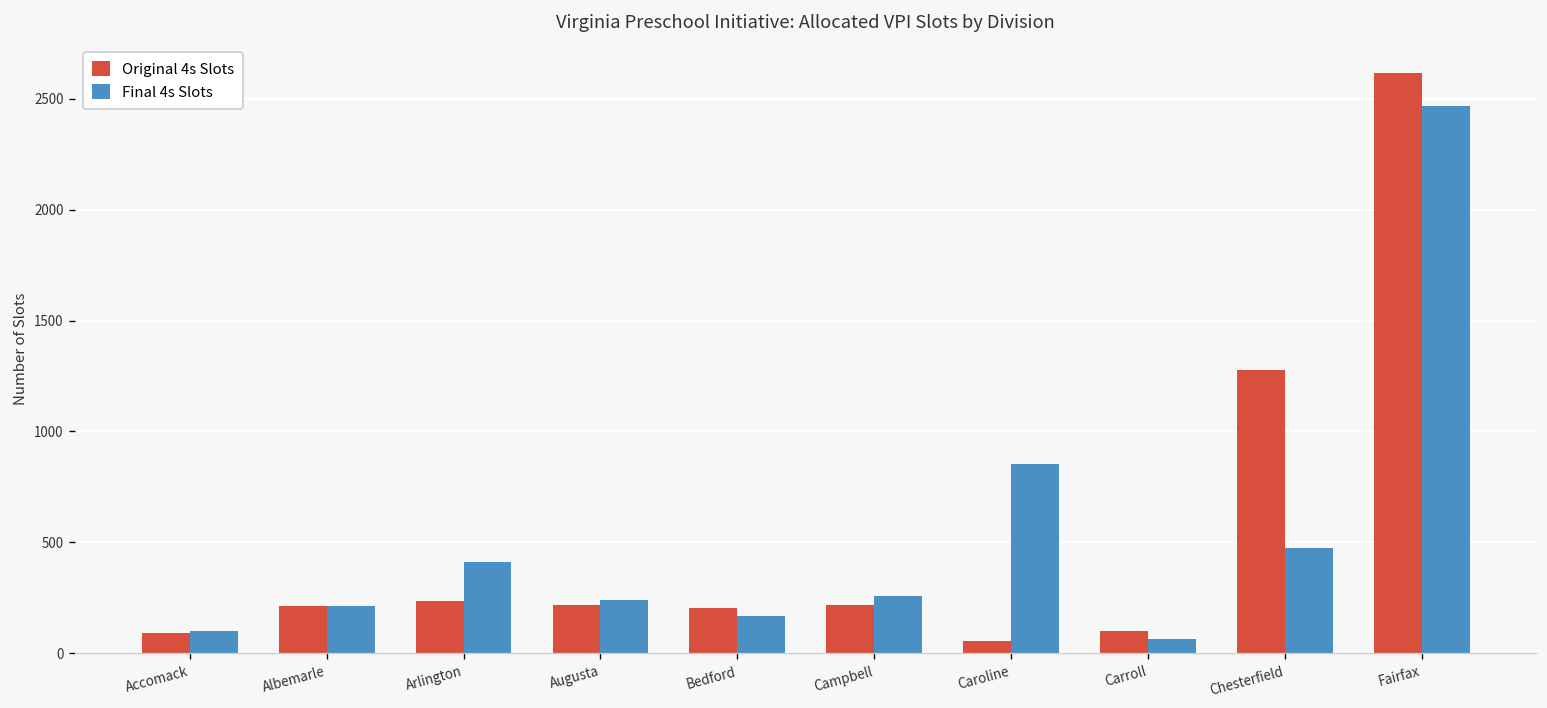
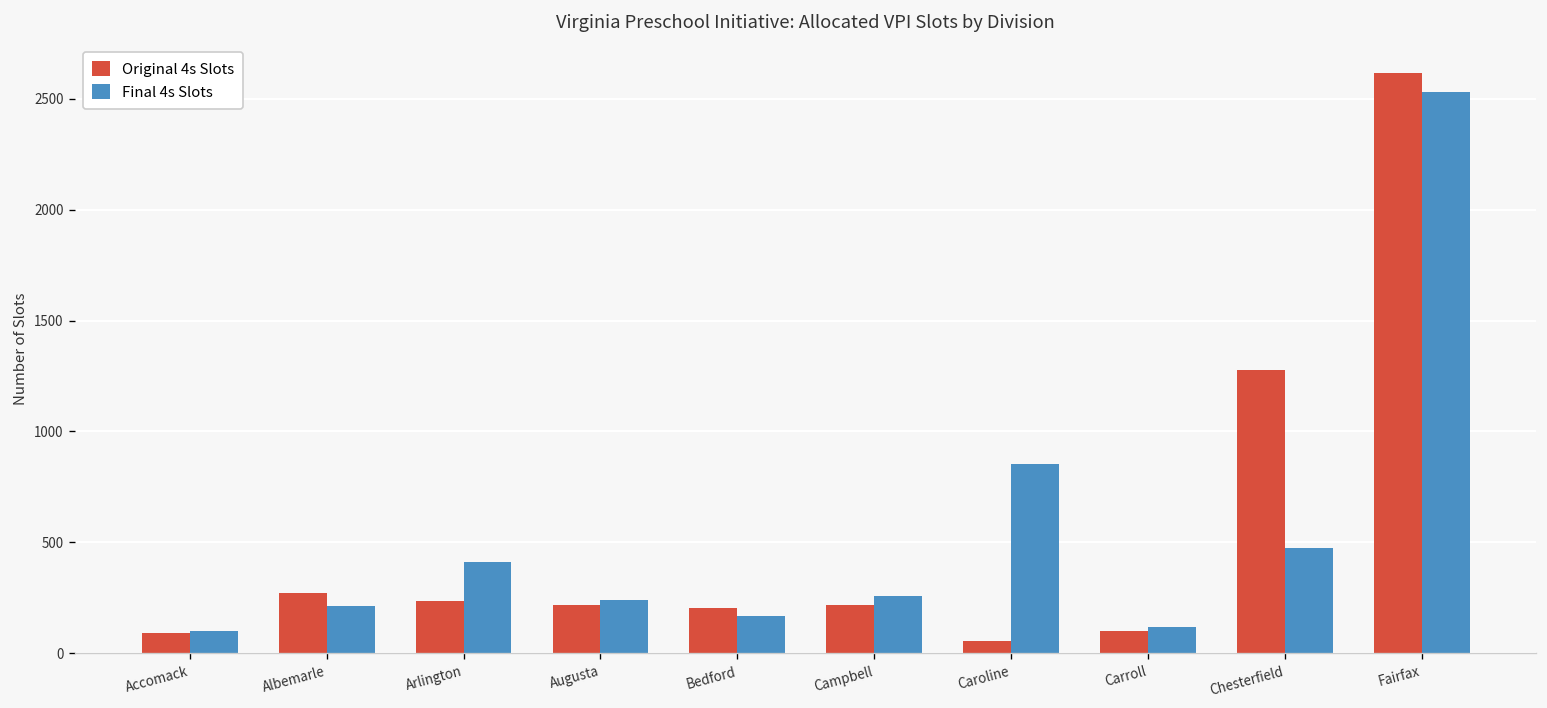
  {
    "Original 4s Slots": {
      "Accomack": 90,
-     "Albemarle": 210,
+     "Albemarle": 270,
      "Arlington": 240,
      "Augusta": 220,
      "Bedford": 210,
      "Campbell": 220,
      "Caroline": 50,
      "Carroll": 100,
      "Chesterfield": 1280,
      "Fairfax": 2620
    },
    "Final 4s Slots": {
      "Accomack": 100,
      "Albemarle": 210,
      "Arlington": 410,
      "Augusta": 240,
      "Bedford": 170,
      "Campbell": 260,
      "Caroline": 850,
-     "Carroll": 70,
+     "Carroll": 120,
      "Chesterfield": 480,
-     "Fairfax": 2470
+     "Fairfax": 2530
    }
  }
